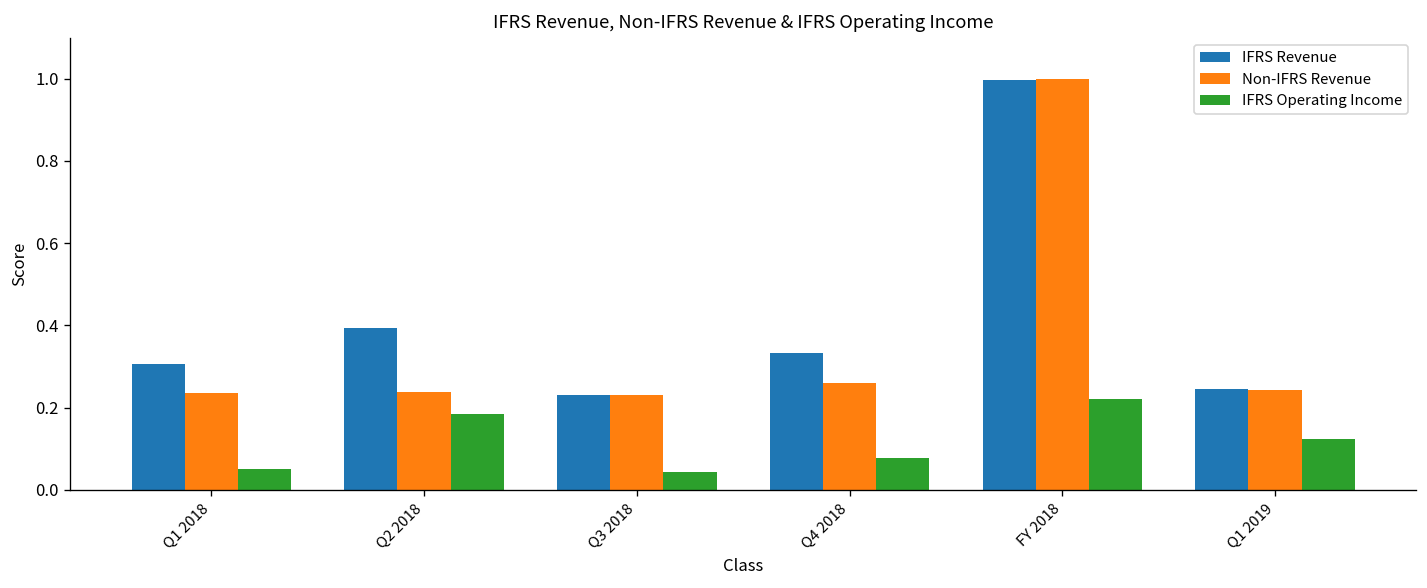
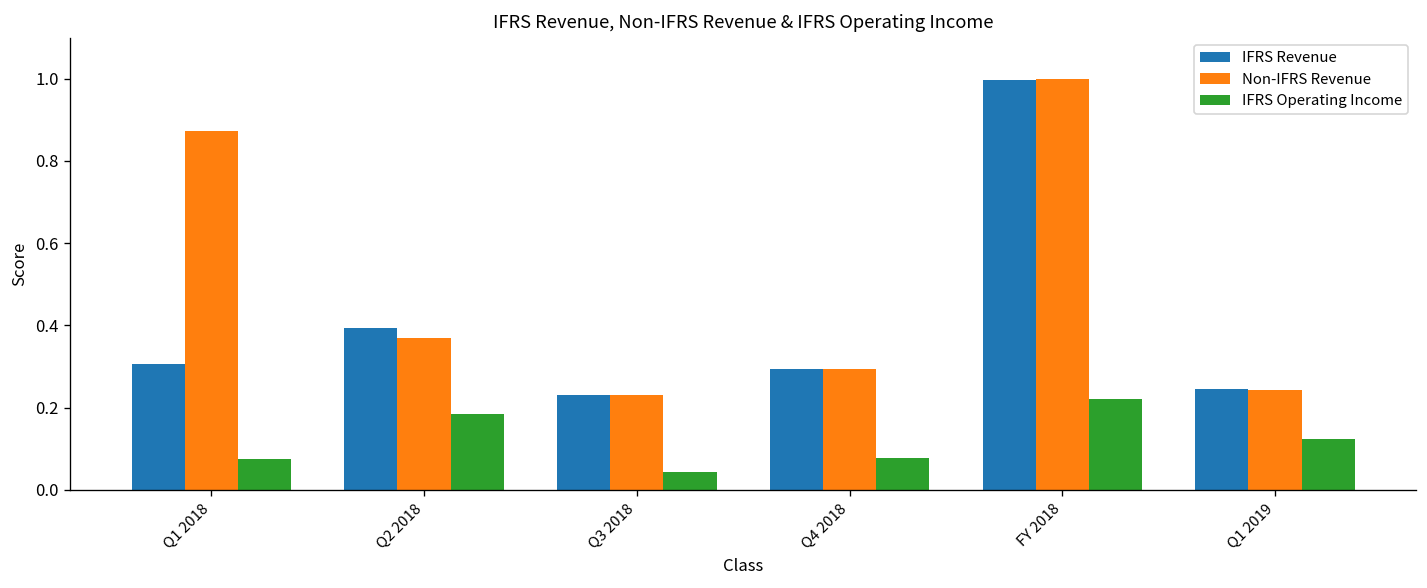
  {
    "IFRS Revenue": {
      "Q1 2018": 0.31,
      "Q2 2018": 0.39,
      "Q3 2018": 0.23,
-     "Q4 2018": 0.33,
+     "Q4 2018": 0.29,
      "FY 2018": 1.00,
      "Q1 2019": 0.25
    },
    "Non-IFRS Revenue": {
-     "Q1 2018": 0.24,
-     "Q2 2018": 0.24,
+     "Q1 2018": 0.87,
+     "Q2 2018": 0.37,
      "Q3 2018": 0.23,
-     "Q4 2018": 0.26,
+     "Q4 2018": 0.30,
      "FY 2018": 1.00,
      "Q1 2019": 0.24
    },
    "IFRS Operating Income": {
-     "Q1 2018": 0.05,
+     "Q1 2018": 0.08,
      "Q2 2018": 0.18,
      "Q3 2018": 0.04,
      "Q4 2018": 0.08,
      "FY 2018": 0.22,
      "Q1 2019": 0.12
    }
  }
